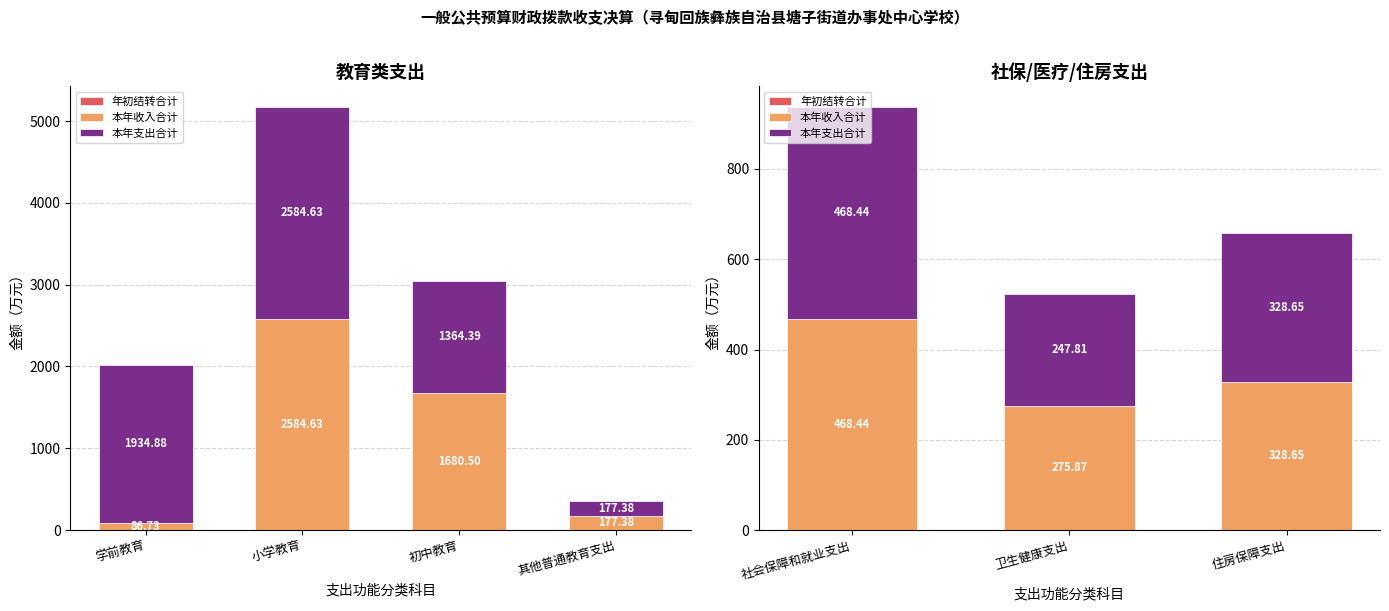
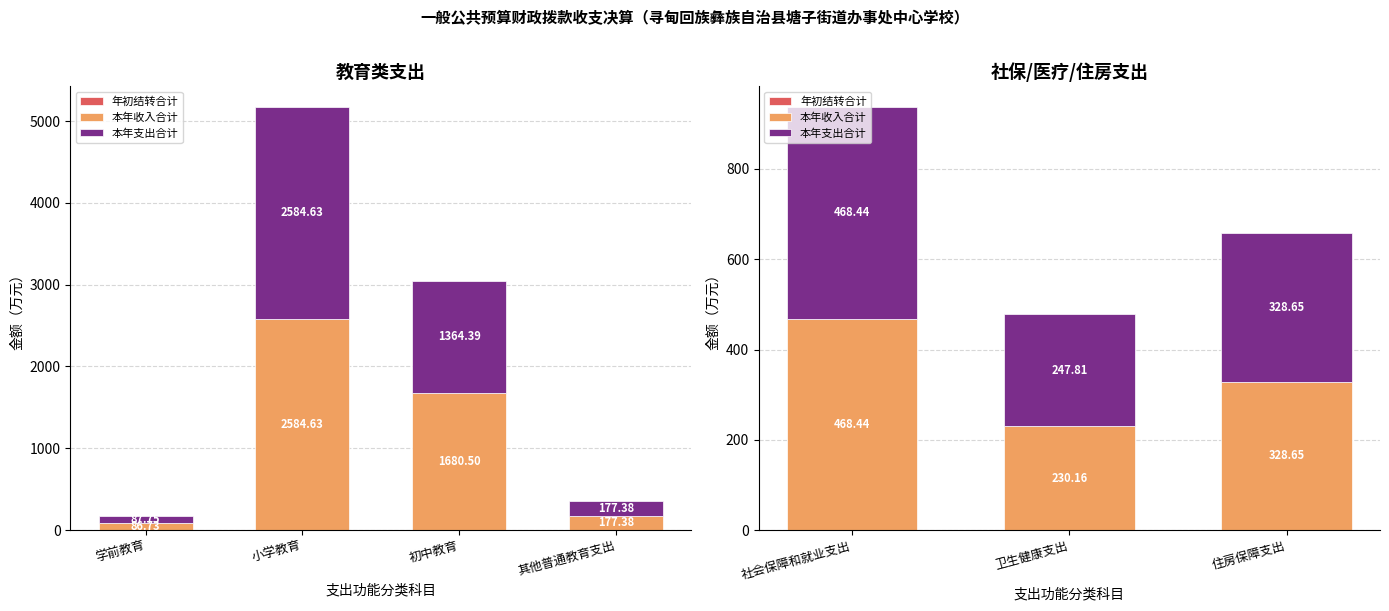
  {
    "教育类支出": {
      "年初结转合计": {
        "小学教育": 0,
        "初中教育": 0,
        "其他普通教育支出": 0
      },
      "本年收入合计": {
        "学前教育": 86.73,
        "小学教育": 2584.63,
        "初中教育": 1680.50,
        "其他普通教育支出": 177.38
      },
      "本年支出合计": {
-       "学前教育": 1900
+       "学前教育": 100
      }
    },
    "社保/医疗/住房支出": {
      "年初结转合计": {
        "社会保障和就业支出": 0,
        "卫生健康支出": 0,
        "住房保障支出": 0
      },
      "本年收入合计": {
        "社会保障和就业支出": 468.44,
-       "卫生健康支出": 275.87,
+       "卫生健康支出": 230.16,
        "住房保障支出": 328.65
      },
      "本年支出合计": {
        "卫生健康支出": 247.81,
        "住房保障支出": 328.65
      }
    }
  }
